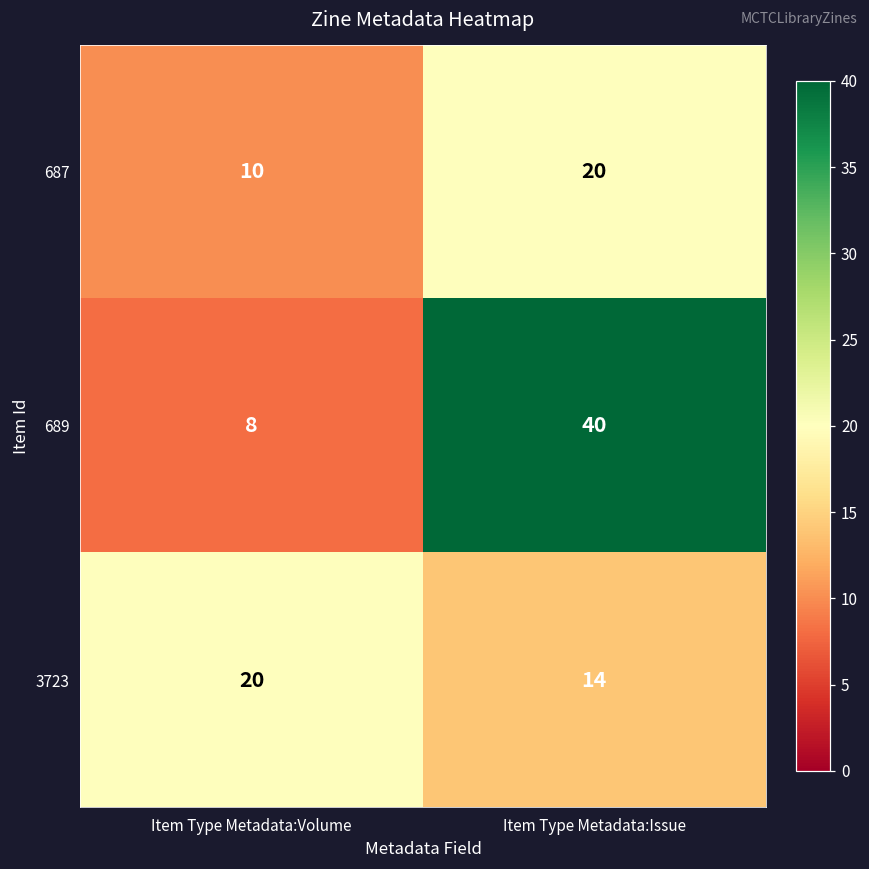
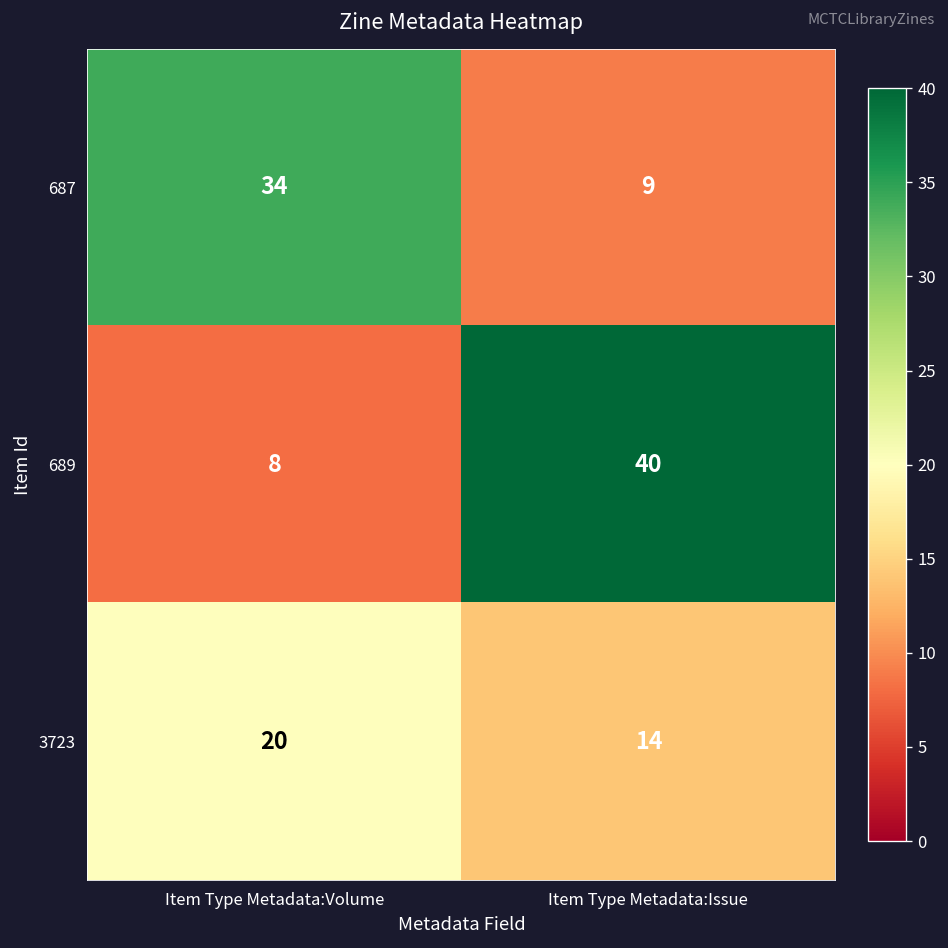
  {
    "687": {
-     "Item Type Metadata:Volume": 10,
-     "Item Type Metadata:Issue": 20
+     "Item Type Metadata:Volume": 34,
+     "Item Type Metadata:Issue": 9
    },
    "689": {
      "Item Type Metadata:Volume": 8,
      "Item Type Metadata:Issue": 40
    },
    "3723": {
      "Item Type Metadata:Volume": 20,
      "Item Type Metadata:Issue": 14
    }
  }
